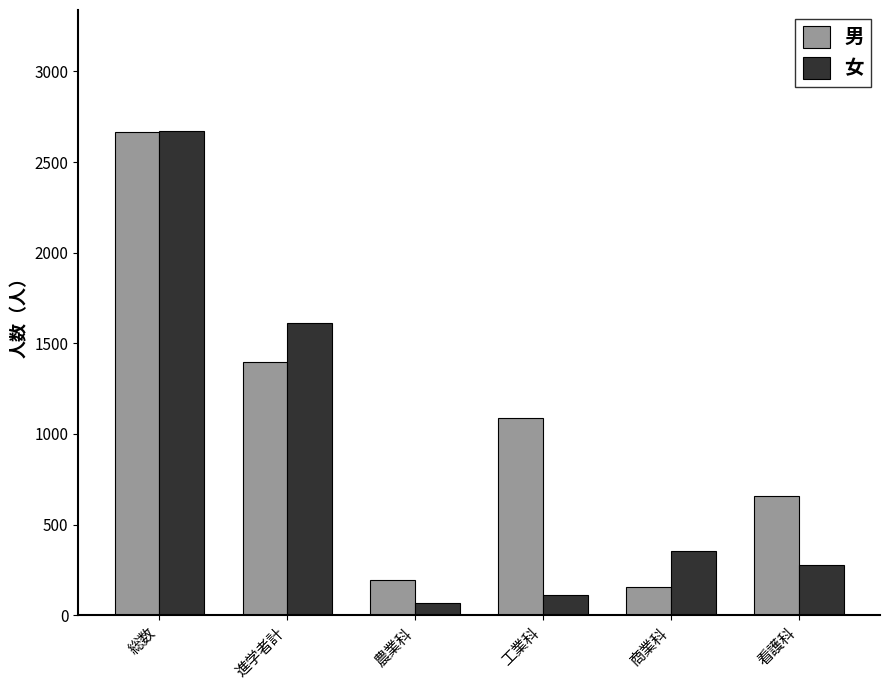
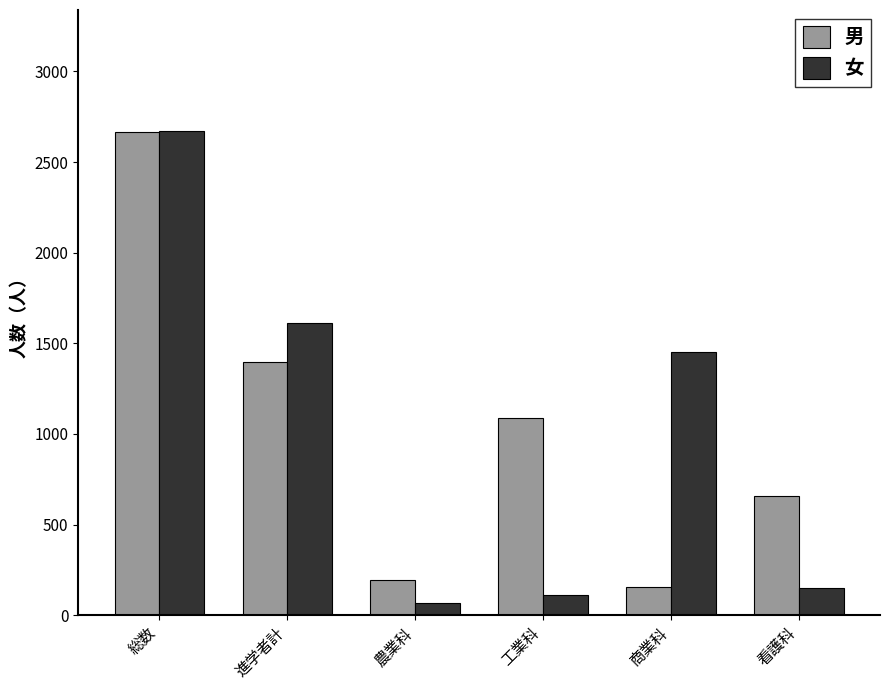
  {
    "男": {
      "総数": 2670,
      "進学者計": 1400,
      "農業科": 190,
      "工業科": 1090,
      "商業科": 160,
      "看護科": 660
    },
    "女": {
      "総数": 2670,
      "進学者計": 1610,
      "農業科": 70,
      "工業科": 110,
-     "商業科": 350,
-     "看護科": 280
+     "商業科": 1450,
+     "看護科": 150
    }
  }
